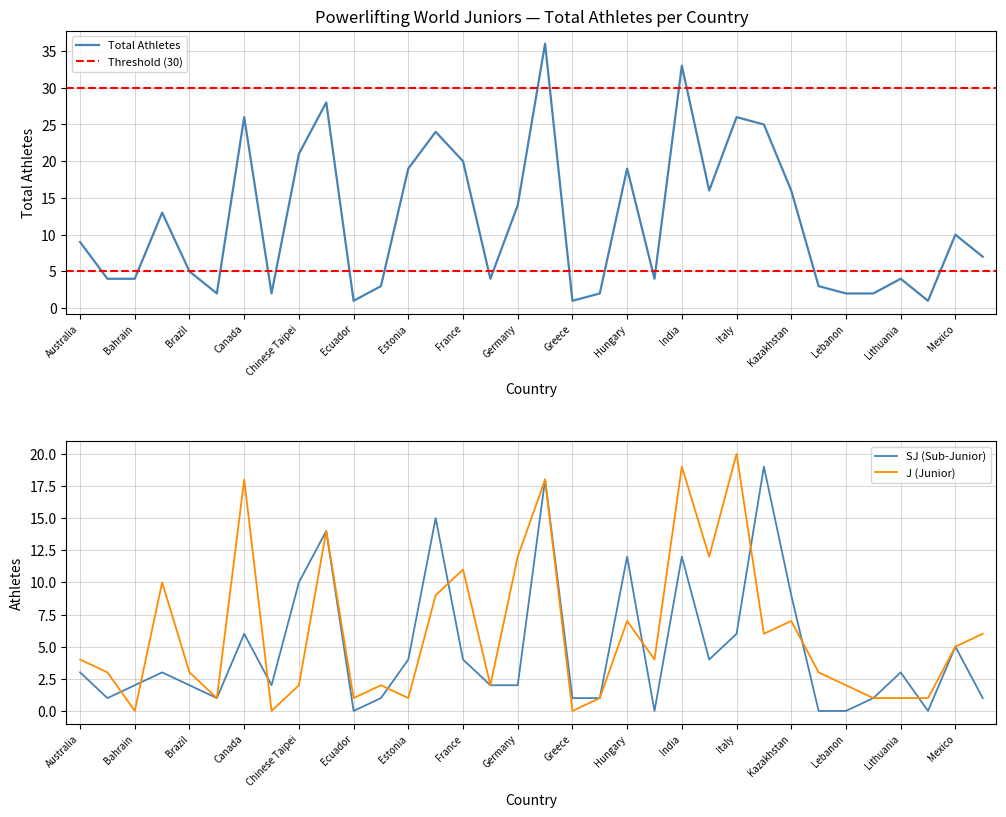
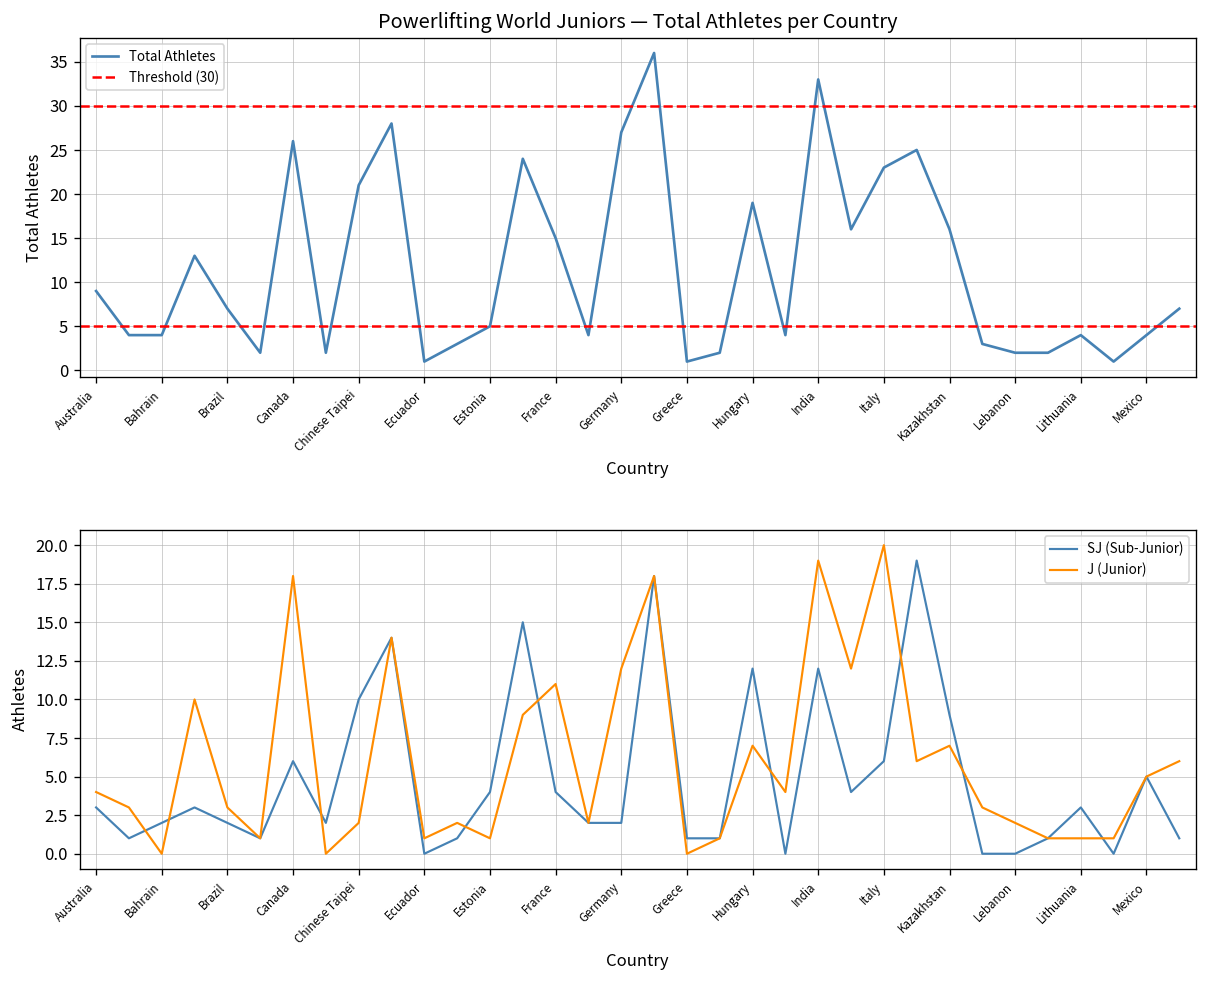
  {
    "Powerlifting World Juniors — Total Athletes per Country": {
      "Australia": 9,
      "Bahrain": 4,
-     "Brazil": 5,
+     "Brazil": 7,
      "Canada": 26,
      "Chinese Taipei": 21,
      "Ecuador": 1,
-     "Estonia": 19,
-     "France": 20,
-     "Germany": 14,
+     "Estonia": 5,
+     "France": 15,
+     "Germany": 27,
      "Greece": 1,
      "Hungary": 19,
      "India": 33,
-     "Italy": 26,
+     "Italy": 23,
      "Kazakhstan": 16,
      "Lebanon": 2,
      "Lithuania": 4,
-     "Mexico": 10
+     "Mexico": 4
    }
  }
